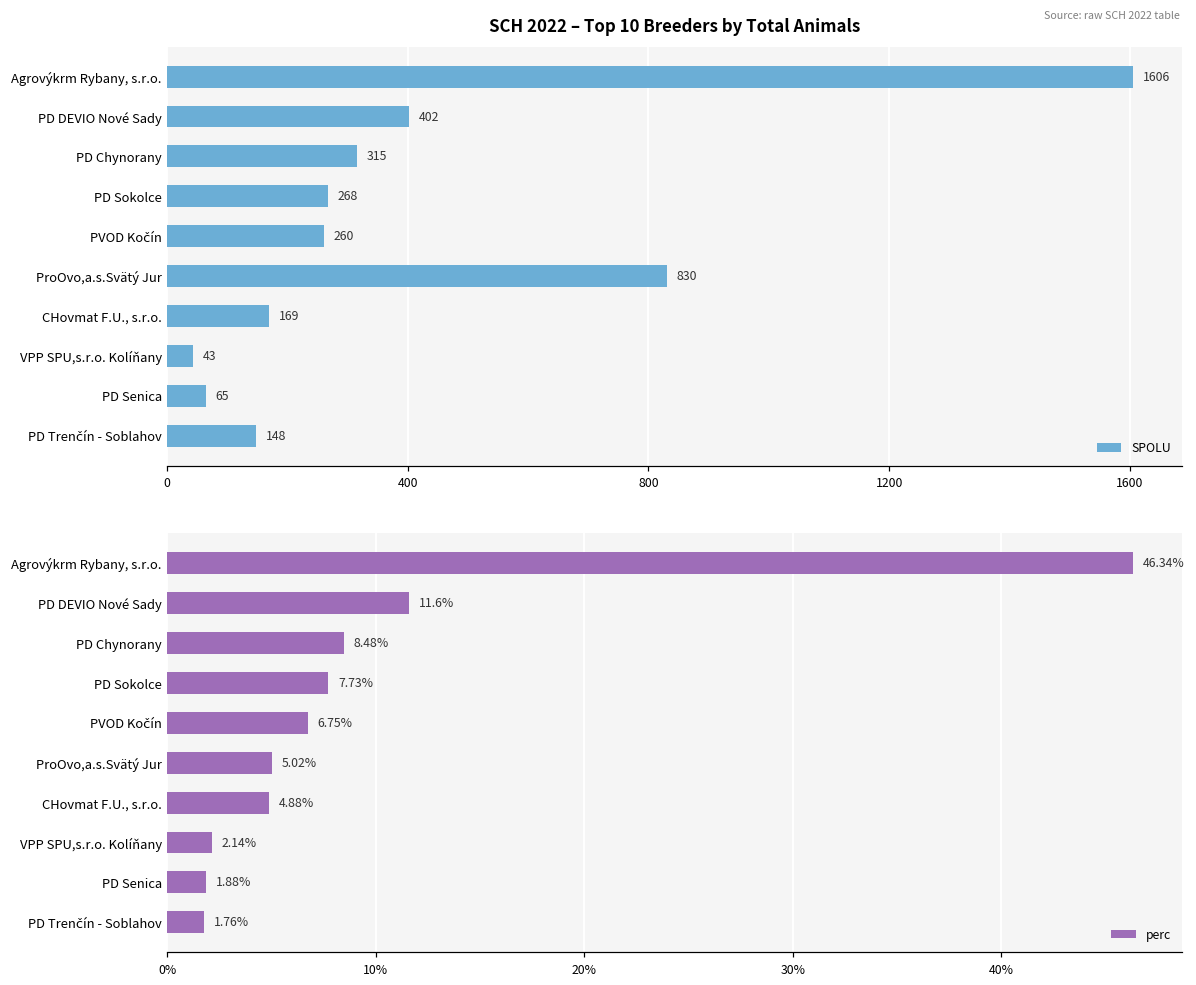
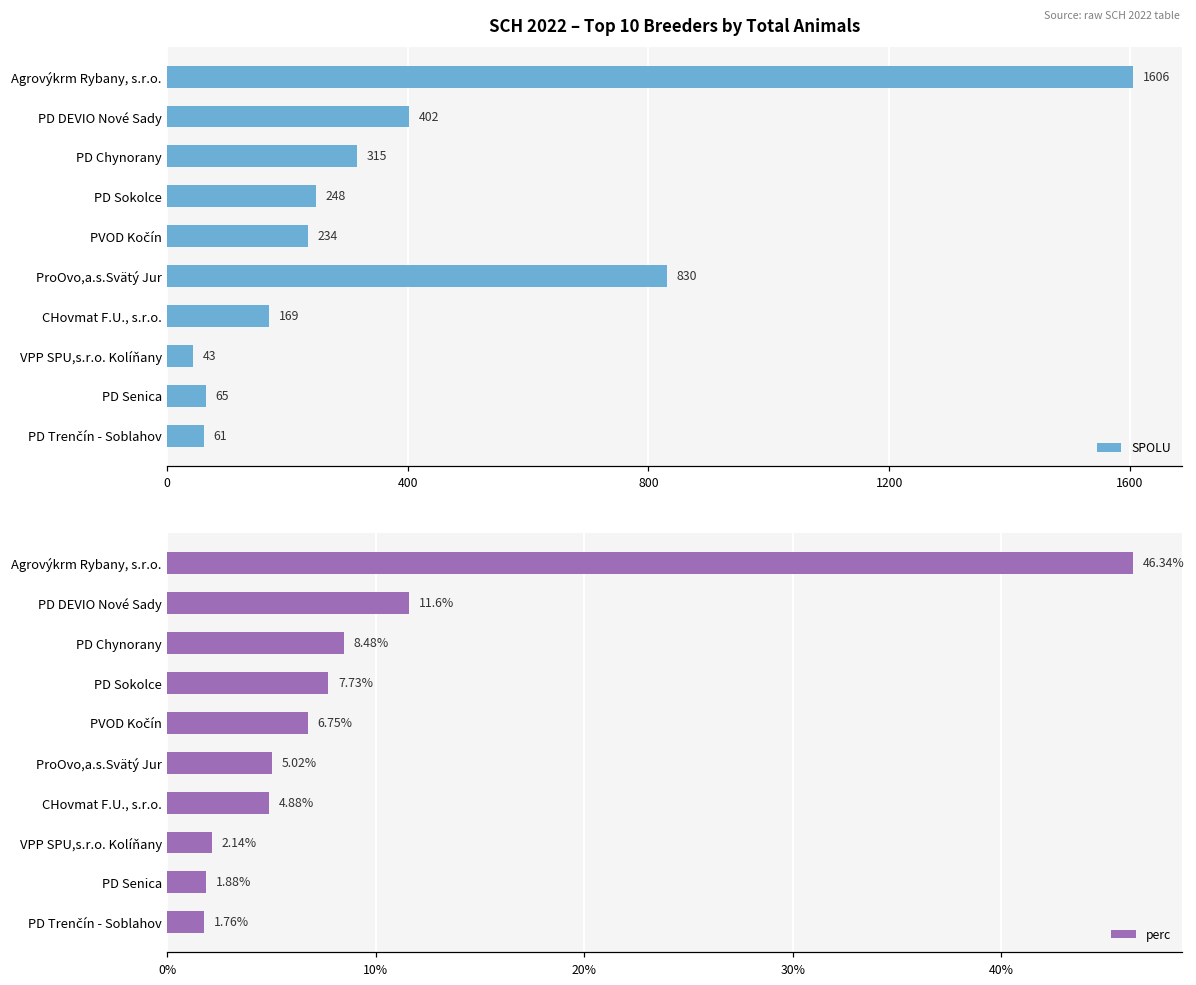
  {
    "SCH 2022 – Top 10 Breeders by Total Animals": {
      "Agrovýkrm Rybany, s.r.o.": 1606,
      "PD DEVIO Nové Sady": 402,
      "PD Chynorany": 315,
-     "PD Sokolce": 268,
-     "PVOD Kočín": 260,
+     "PD Sokolce": 248,
+     "PVOD Kočín": 234,
      "ProOvo,a.s.Svätý Jur": 830,
      "CHovmat F.U., s.r.o.": 169,
      "VPP SPU,s.r.o. Kolíňany": 43,
      "PD Senica": 65,
-     "PD Trenčín - Soblahov": 148
+     "PD Trenčín - Soblahov": 61
    }
  }
